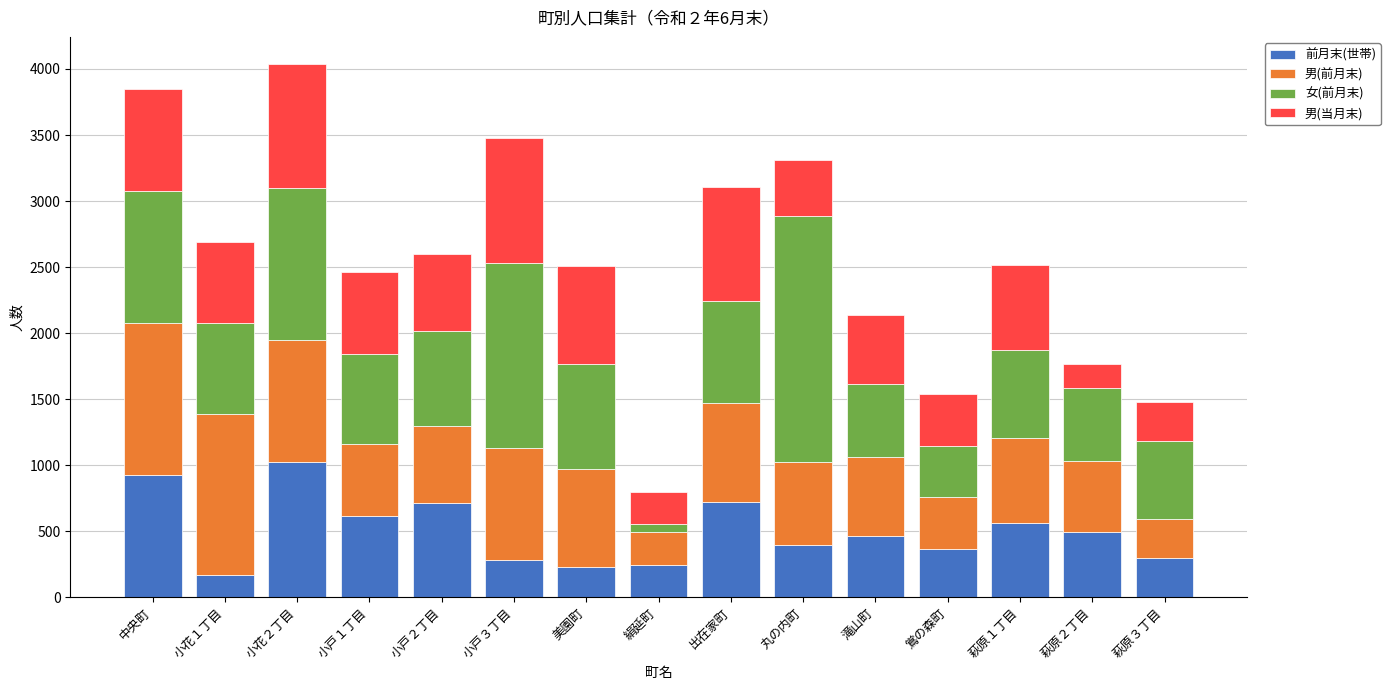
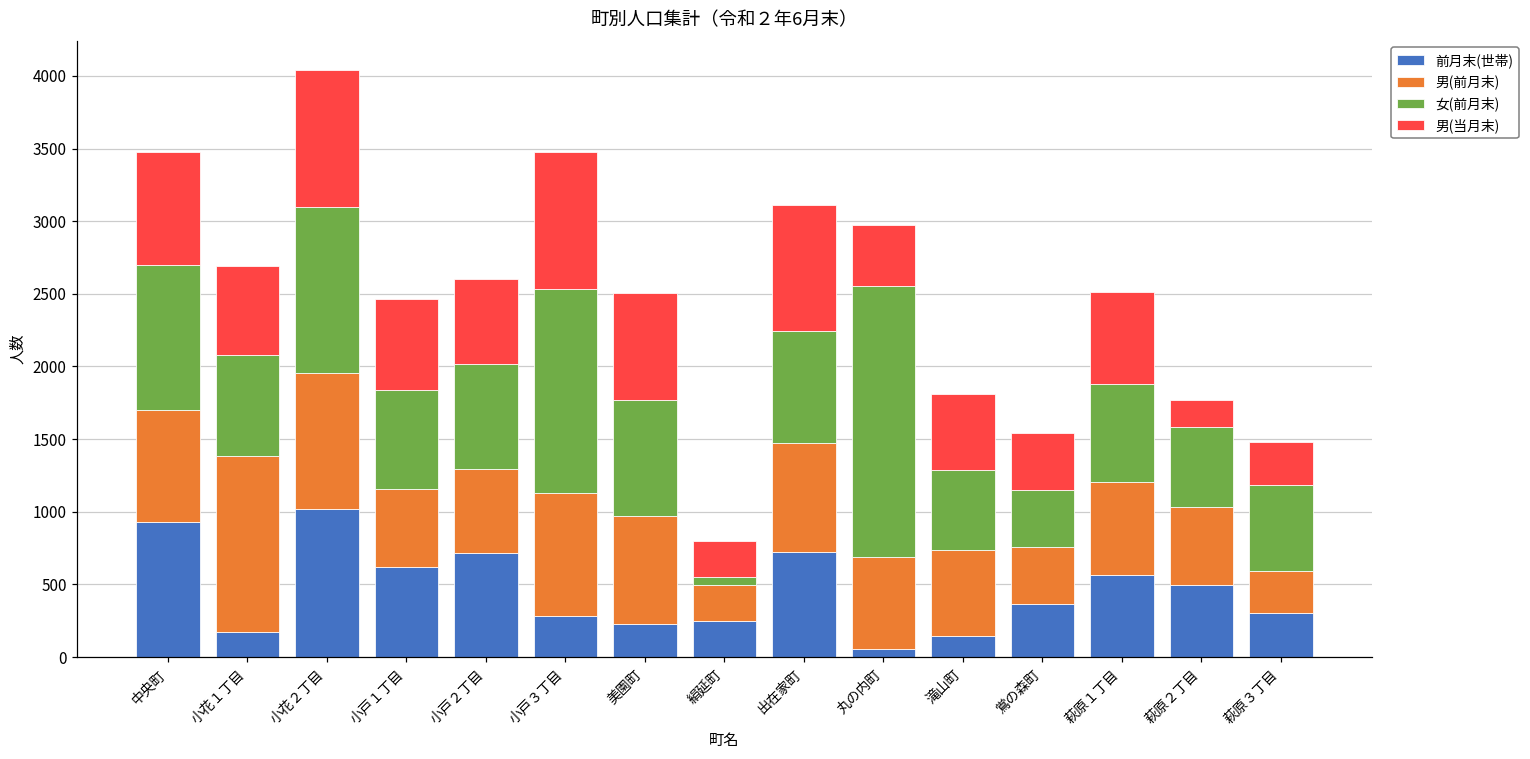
  {
    "前月末(世帯)": {
      "中央町": 930,
      "小花１丁目": 170,
      "小花２丁目": 1020,
      "小戸１丁目": 620,
      "小戸２丁目": 710,
      "小戸３丁目": 280,
      "美園町": 230,
      "絹延町": 250,
      "出在家町": 720,
-     "丸の内町": 390,
-     "滝山町": 470,
+     "丸の内町": 60,
+     "滝山町": 140,
      "鴬の森町": 370,
      "萩原１丁目": 570,
      "萩原２丁目": 500,
      "萩原３丁目": 300
    },
    "男(前月末)": {
-     "中央町": 1150,
+     "中央町": 770,
      "小花１丁目": 1210,
      "小花２丁目": 930,
      "小戸１丁目": 540,
      "小戸２丁目": 580,
      "小戸３丁目": 850,
      "美園町": 740,
      "絹延町": 250,
      "出在家町": 750,
      "丸の内町": 630,
      "滝山町": 590,
      "鴬の森町": 400,
      "萩原１丁目": 640,
      "萩原２丁目": 540,
      "萩原３丁目": 290
    },
    "女(前月末)": {
      "中央町": 1000,
      "小花１丁目": 700,
      "小花２丁目": 1150,
      "小戸１丁目": 680,
      "小戸２丁目": 720,
      "小戸３丁目": 1400,
      "美園町": 800,
      "絹延町": 60,
      "出在家町": 770,
      "丸の内町": 1860,
      "滝山町": 560,
      "鴬の森町": 390,
      "萩原１丁目": 670,
      "萩原２丁目": 560,
      "萩原３丁目": 600
    },
    "男(当月末)": {
      "中央町": 780,
      "小花１丁目": 610,
      "小花２丁目": 940,
      "小戸１丁目": 620,
      "小戸２丁目": 580,
      "小戸３丁目": 940,
      "美園町": 740,
      "絹延町": 250,
      "出在家町": 860,
      "丸の内町": 420,
      "滝山町": 520,
      "鴬の森町": 390,
      "萩原１丁目": 640,
      "萩原２丁目": 180,
      "萩原３丁目": 300
    }
  }
